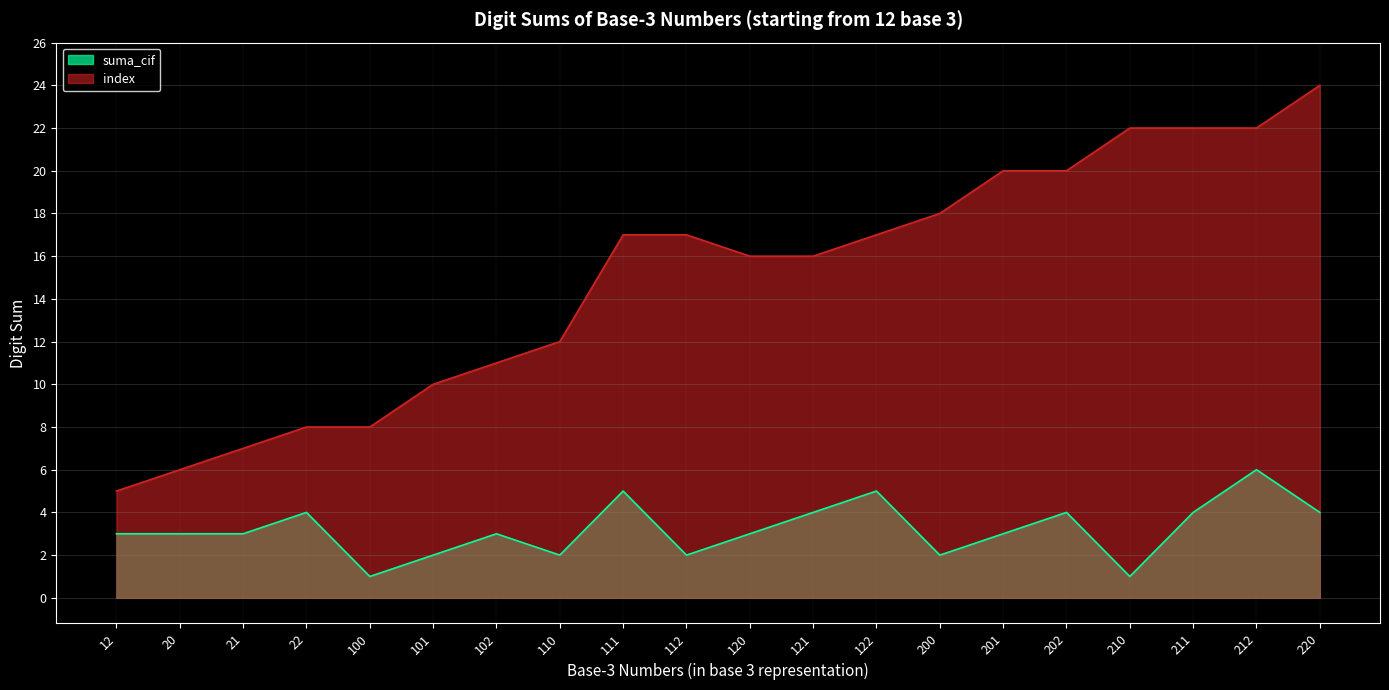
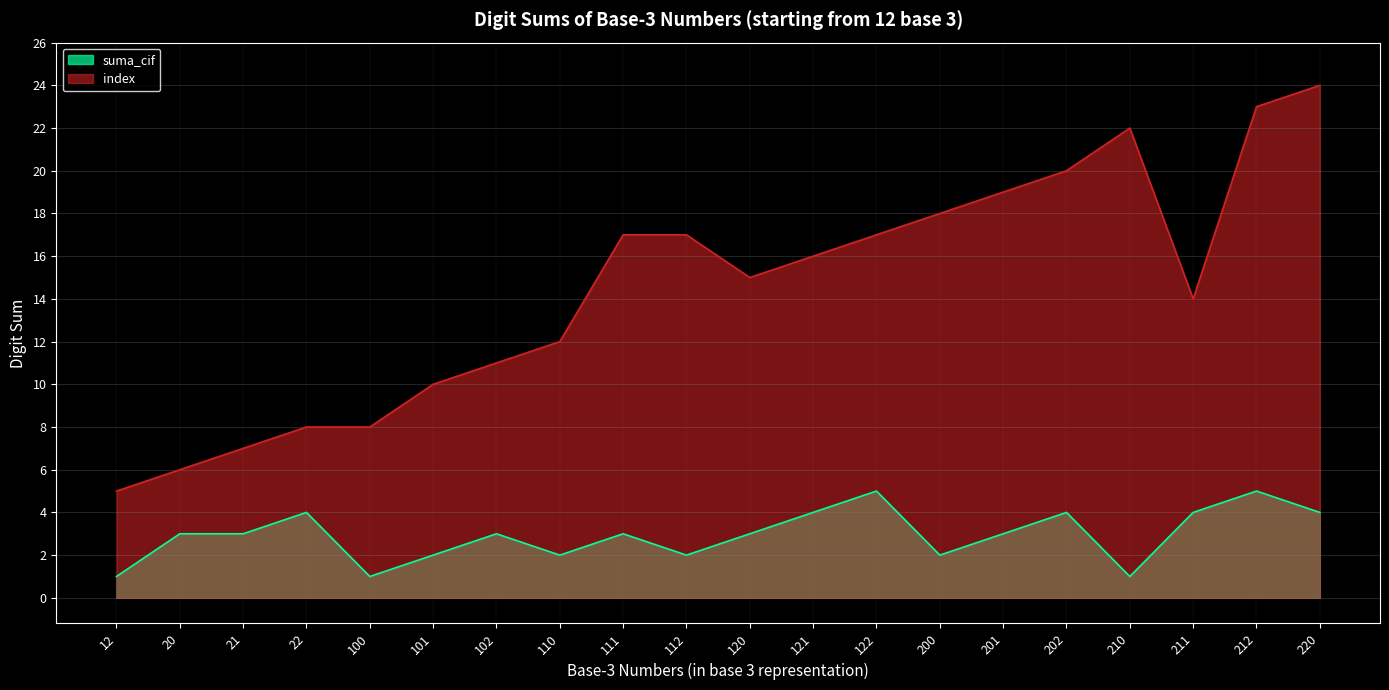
  {
    "suma_cif": {
-     "12": 3,
+     "12": 1,
      "20": 3,
      "21": 3,
      "22": 4,
      "100": 1,
      "101": 2,
      "102": 3,
      "110": 2,
-     "111": 5,
+     "111": 3,
      "112": 2,
      "120": 3,
      "121": 4,
      "122": 5,
      "200": 2,
      "201": 3,
      "202": 4,
      "210": 1,
      "211": 4,
-     "212": 6,
+     "212": 5,
      "220": 4
    },
    "index": {
      "12": 5,
      "20": 6,
      "21": 7,
      "22": 8,
      "100": 8,
      "101": 10,
      "102": 11,
      "110": 12,
      "111": 17,
      "112": 17,
-     "120": 16,
+     "120": 15,
      "121": 16,
      "122": 17,
      "200": 18,
-     "201": 20,
+     "201": 19,
      "202": 20,
      "210": 22,
-     "211": 22,
-     "212": 22,
+     "211": 14,
+     "212": 23,
      "220": 24
    }
  }
